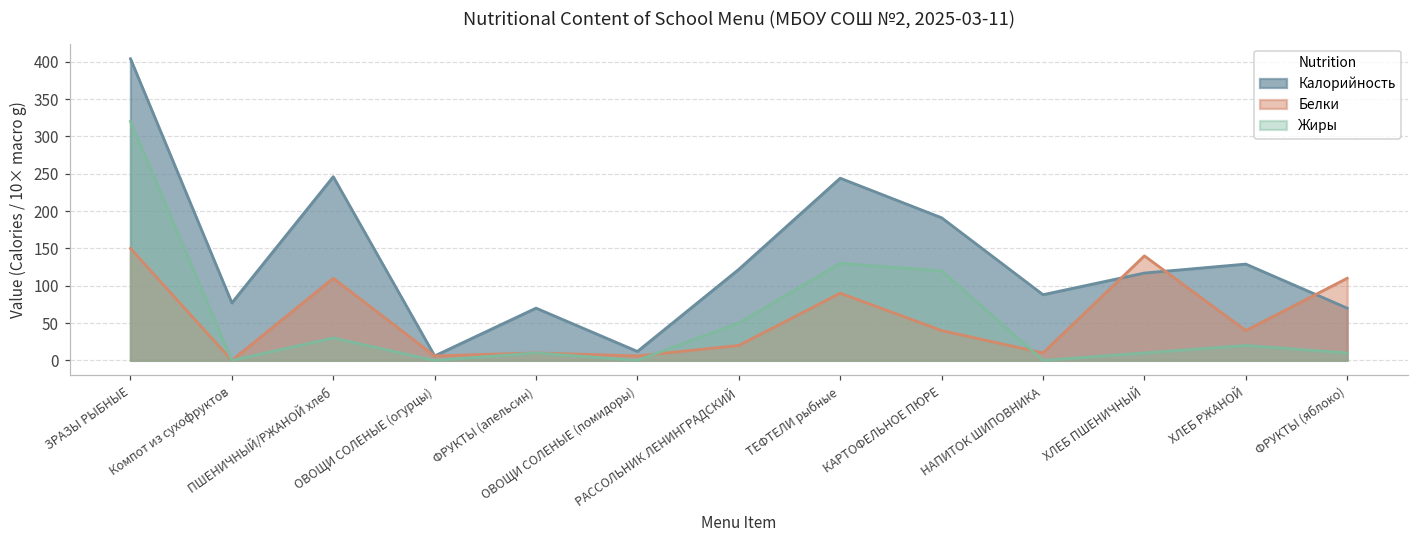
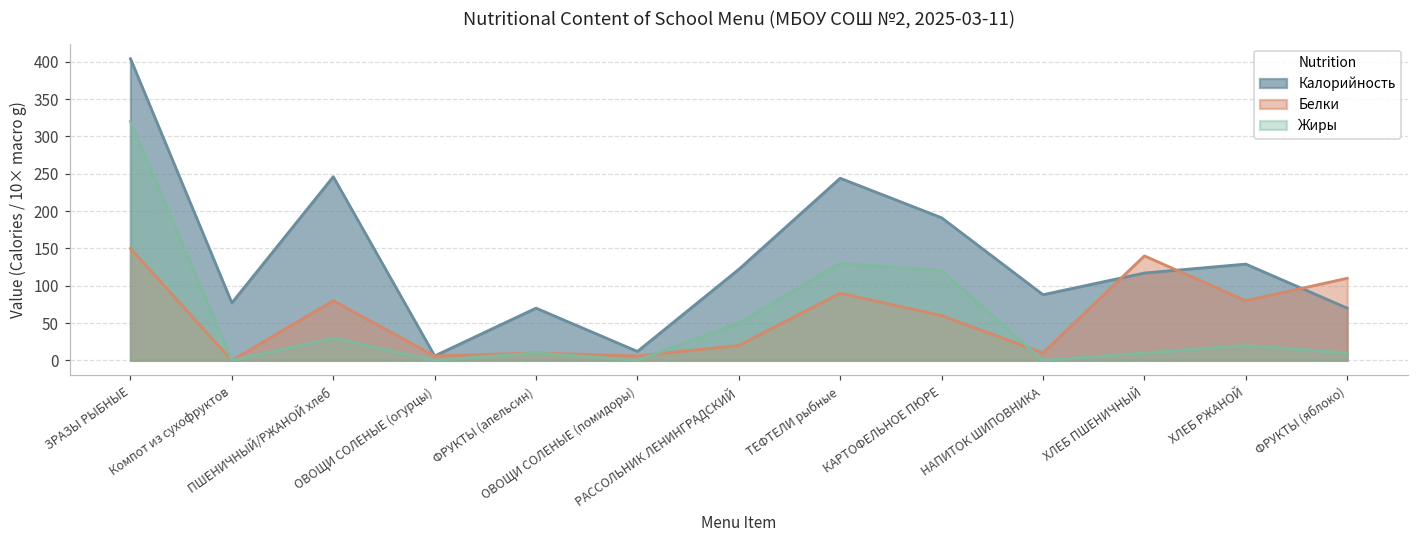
  {
    "Белки": {
      "ЗРАЗЫ РЫБНЫЕ": 150,
-     "ПШЕНИЧНЫЙ/РЖАНОЙ хлеб": 110,
+     "ПШЕНИЧНЫЙ/РЖАНОЙ хлеб": 80,
      "ОВОЩИ СОЛЕНЫЕ (помидоры)": 10,
      "РАССОЛЬНИК ЛЕНИНГРАДСКИЙ": 20,
      "ТЕФТЕЛИ рыбные": 90,
-     "КАРТОФЕЛЬНОЕ ПЮРЕ": 40,
+     "КАРТОФЕЛЬНОЕ ПЮРЕ": 60,
      "НАПИТОК ШИПОВНИКА": 10,
      "ХЛЕБ ПШЕНИЧНЫЙ": 140,
-     "ХЛЕБ РЖАНОЙ": 40,
+     "ХЛЕБ РЖАНОЙ": 80,
      "ФРУКТЫ (яблоко)": 110
    }
  }
